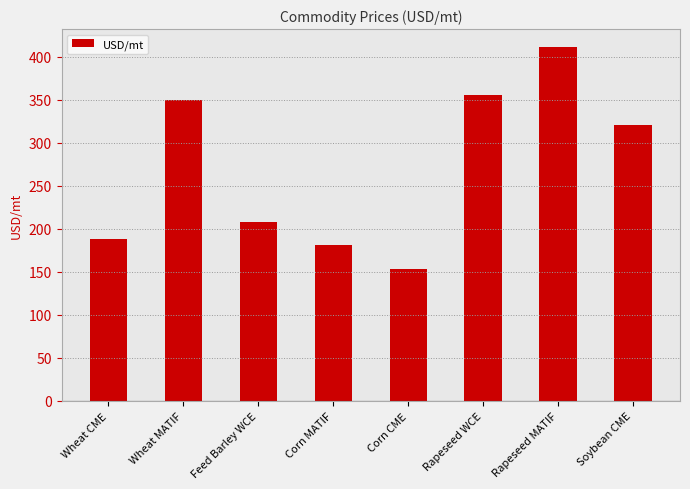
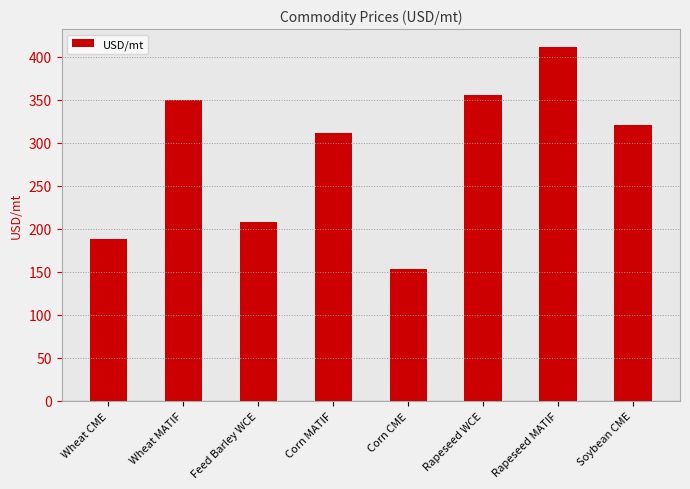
  {
    "Wheat CME": 190,
    "Wheat MATIF": 350,
    "Feed Barley WCE": 210,
-   "Corn MATIF": 180,
+   "Corn MATIF": 310,
    "Corn CME": 150,
    "Rapeseed WCE": 360,
    "Rapeseed MATIF": 410,
    "Soybean CME": 320
  }
